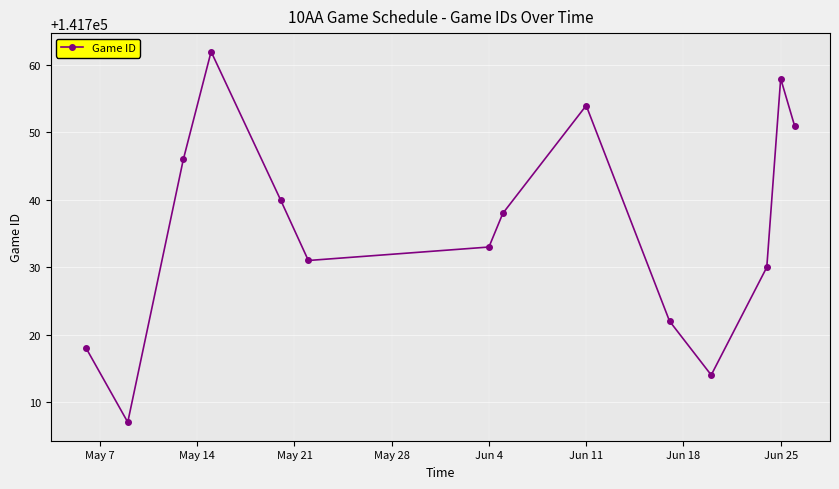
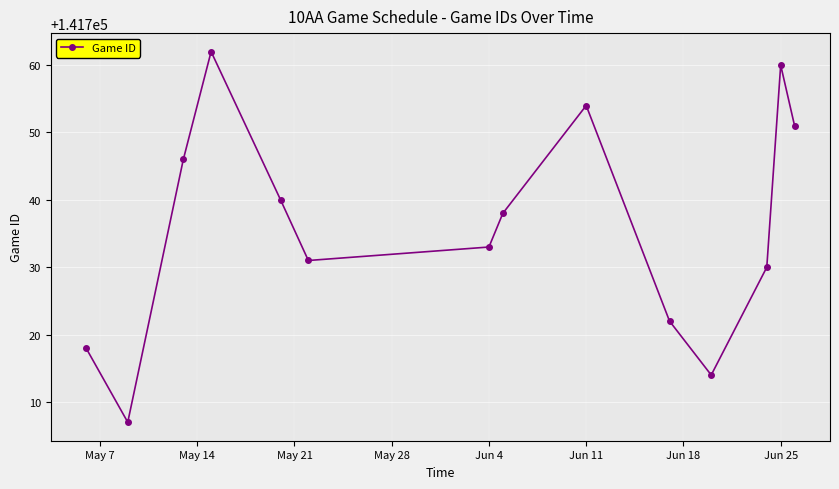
  {
    "Jun 4": 141733,
    "Jun 11": 141754,
-   "Jun 25": 141758
+   "Jun 25": 141760
  }
